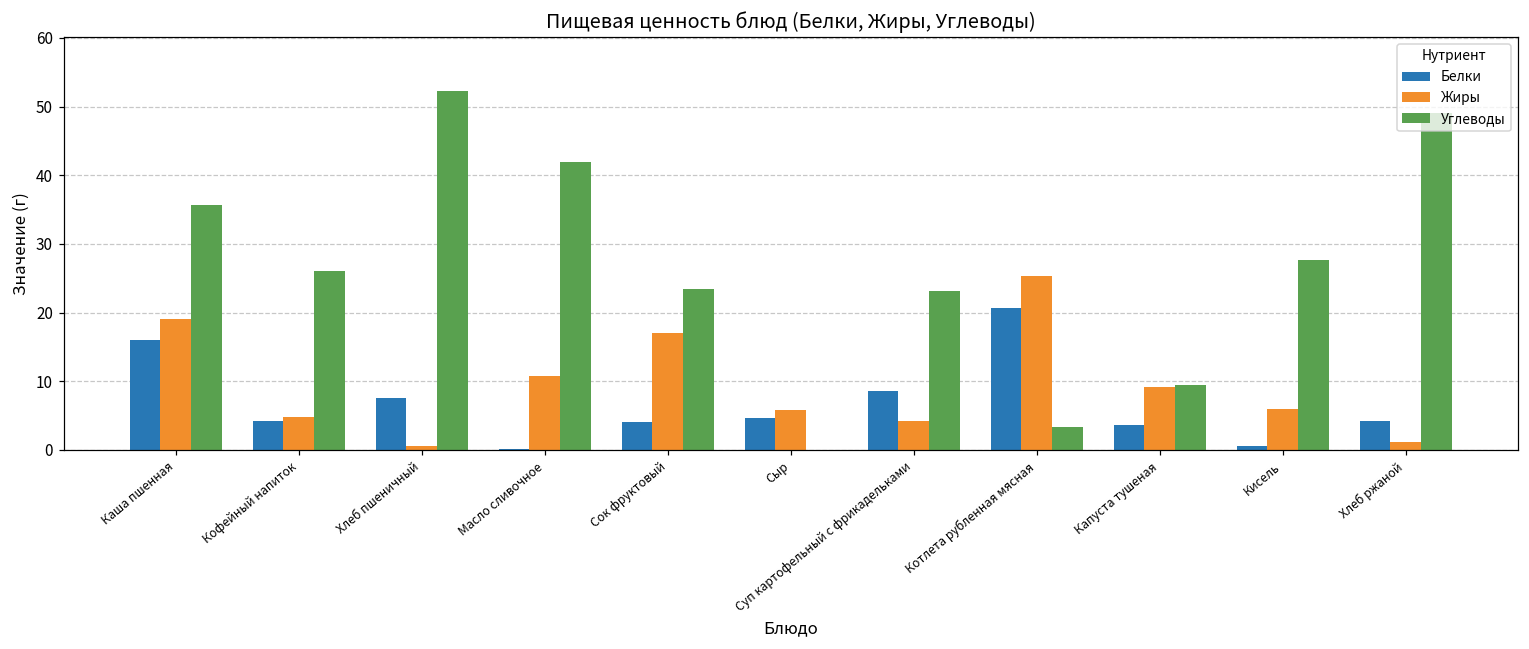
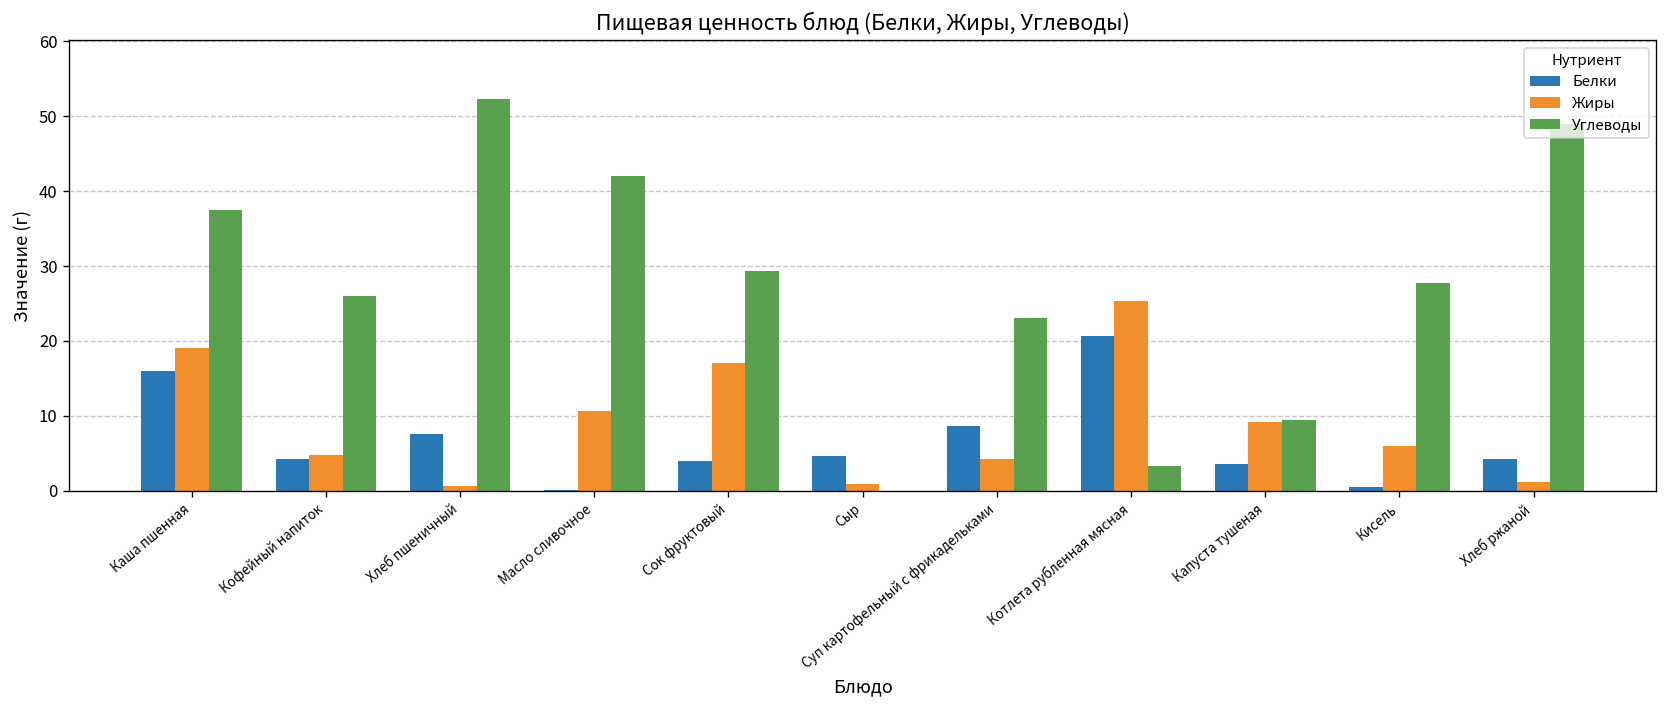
  {
    "Белки": {
      "Каша пшенная": 16,
      "Кофейный напиток": 4,
      "Хлеб пшеничный": 8,
      "Сок фруктовый": 4,
      "Сыр": 5,
      "Суп картофельный с фрикадельками": 9,
      "Котлета рубленная мясная": 21,
      "Капуста тушеная": 4,
      "Кисель": 1,
      "Хлеб ржаной": 4
    },
    "Жиры": {
      "Каша пшенная": 19,
      "Кофейный напиток": 5,
      "Хлеб пшеничный": 1,
      "Масло сливочное": 11,
      "Сок фруктовый": 17,
-     "Сыр": 6,
+     "Сыр": 1,
      "Суп картофельный с фрикадельками": 4,
      "Котлета рубленная мясная": 25,
      "Капуста тушеная": 9,
      "Кисель": 6,
      "Хлеб ржаной": 1
    },
    "Углеводы": {
-     "Каша пшенная": 36,
+     "Каша пшенная": 38,
      "Кофейный напиток": 26,
      "Хлеб пшеничный": 52,
      "Масло сливочное": 42,
-     "Сок фруктовый": 23,
+     "Сок фруктовый": 29,
      "Сыр": 0,
      "Суп картофельный с фрикадельками": 23,
      "Котлета рубленная мясная": 3,
      "Капуста тушеная": 9,
      "Кисель": 28
    }
  }
